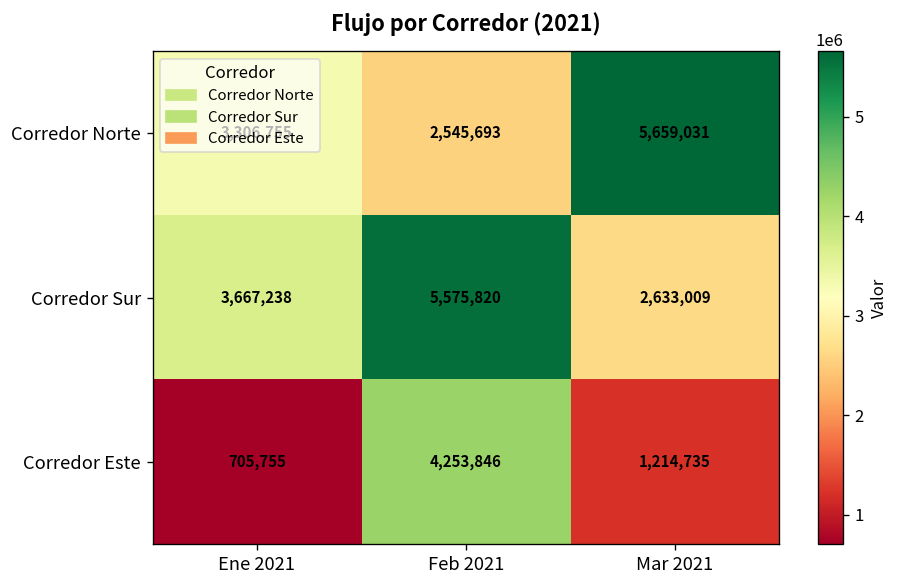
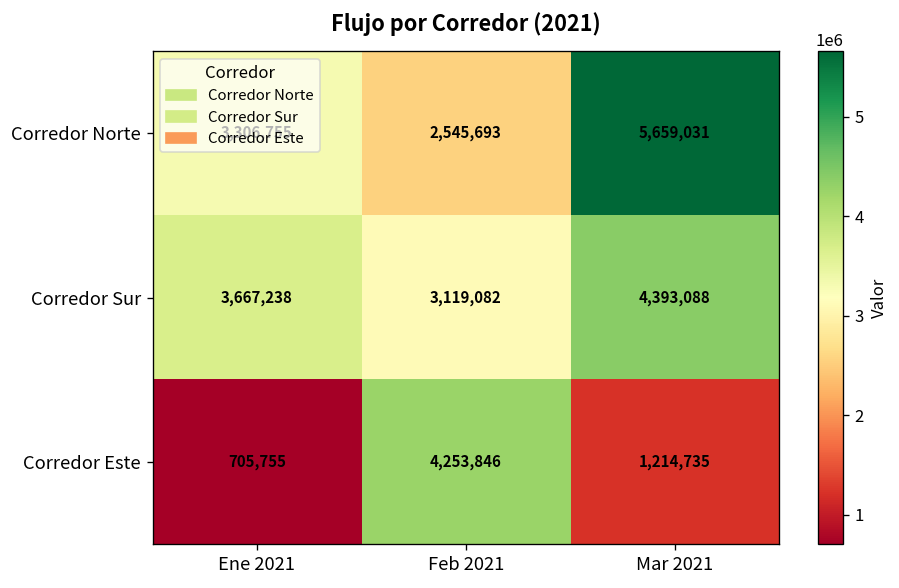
  {
    "Corredor Norte": {
      "Feb 2021": "2,545,693",
      "Mar 2021": "5,659,031"
    },
    "Corredor Sur": {
      "Ene 2021": "3,667,238",
-     "Feb 2021": "5,575,820",
-     "Mar 2021": "2,633,009"
+     "Feb 2021": "3,119,082",
+     "Mar 2021": "4,393,088"
    },
    "Corredor Este": {
      "Ene 2021": "705,755",
      "Feb 2021": "4,253,846",
      "Mar 2021": "1,214,735"
    }
  }
